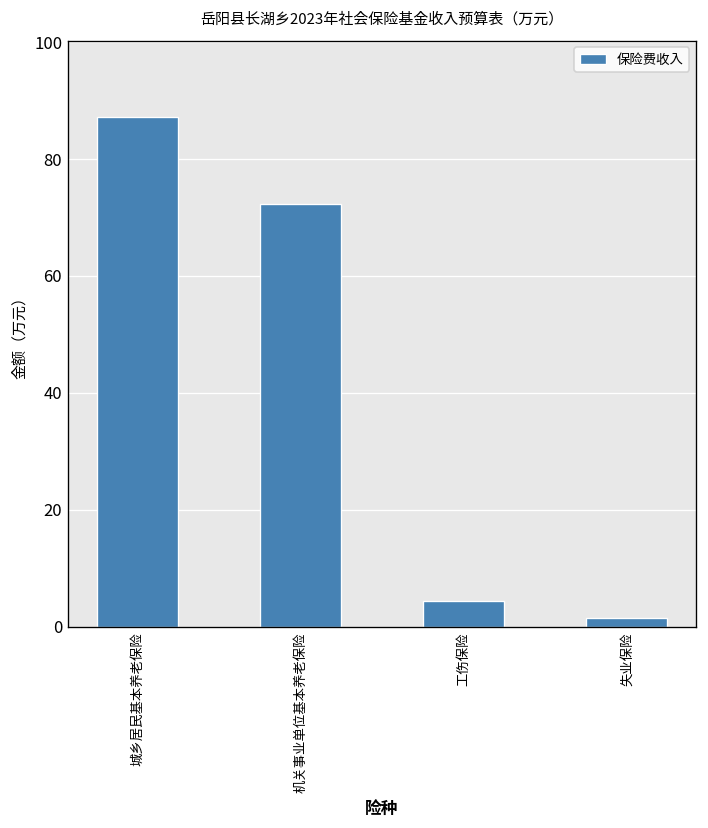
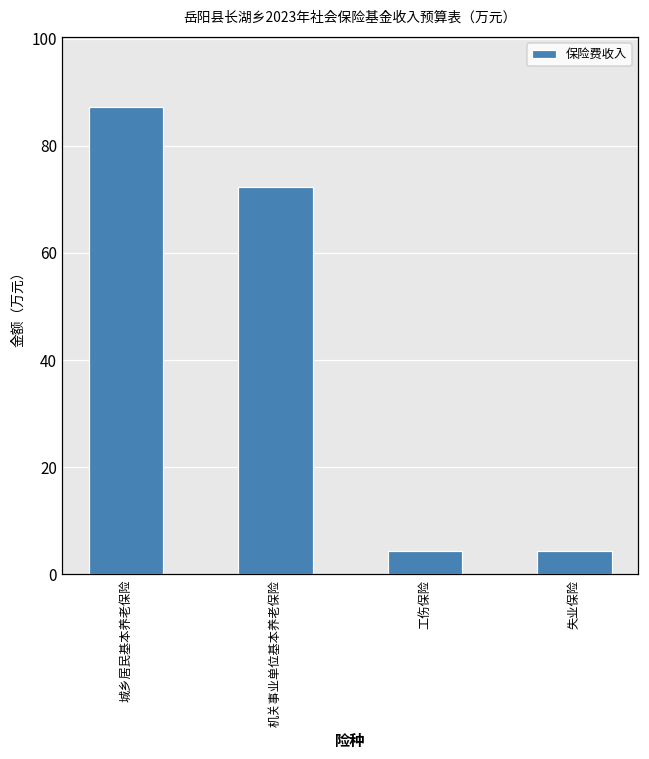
  {
    "城乡居民基本养老保险": 87,
    "机关事业单位基本养老保险": 72,
    "工伤保险": 4,
-   "失业保险": 1
+   "失业保险": 4
  }
